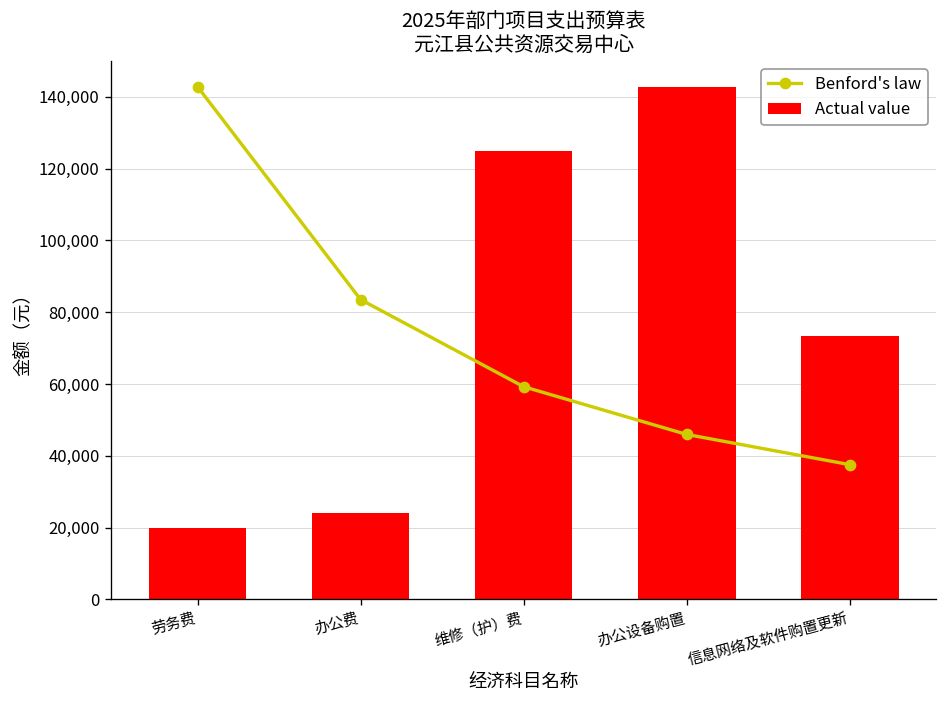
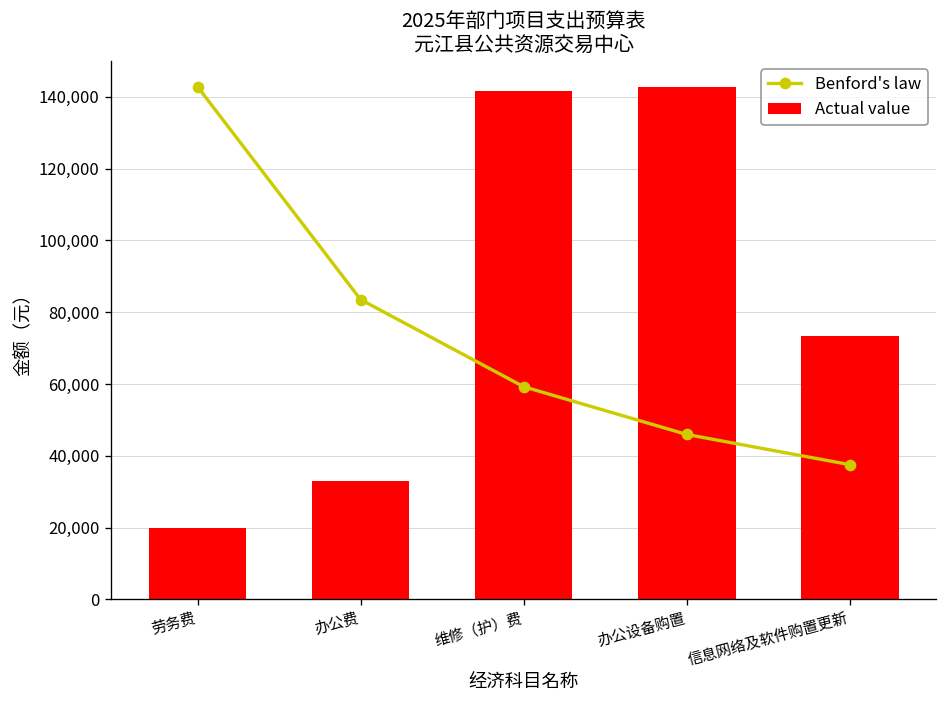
  {
    "Benford's law": {
      "劳务费": "143,000",
      "办公费": "84,000",
      "维修（护）费": "59,000",
      "办公设备购置": "46,000",
      "信息网络及软件购置更新": "38,000"
    },
    "Actual value": {
      "劳务费": "20,000",
-     "办公费": "24,000",
-     "维修（护）费": "125,000",
+     "办公费": "33,000",
+     "维修（护）费": "142,000",
      "办公设备购置": "143,000",
      "信息网络及软件购置更新": "73,000"
    }
  }
